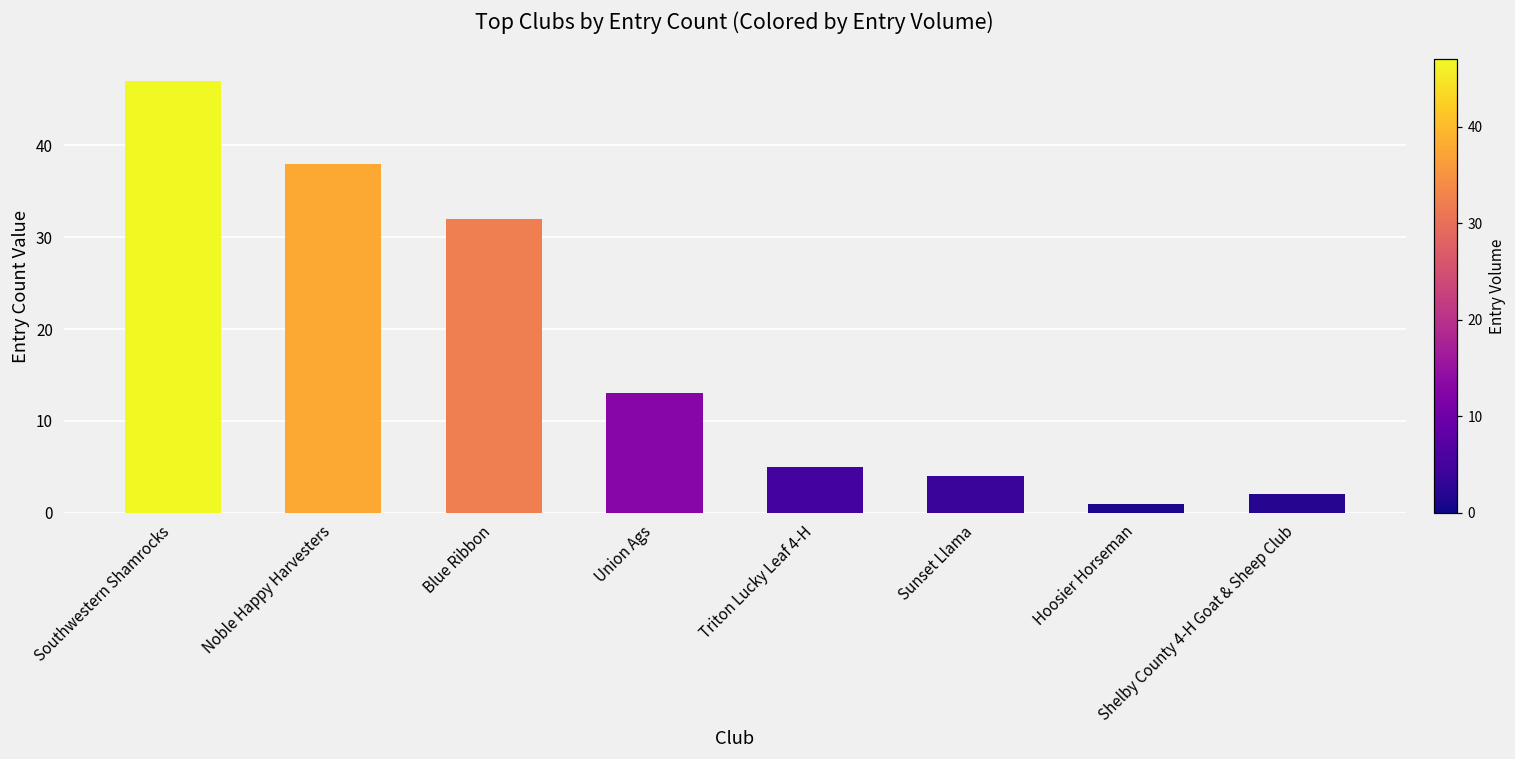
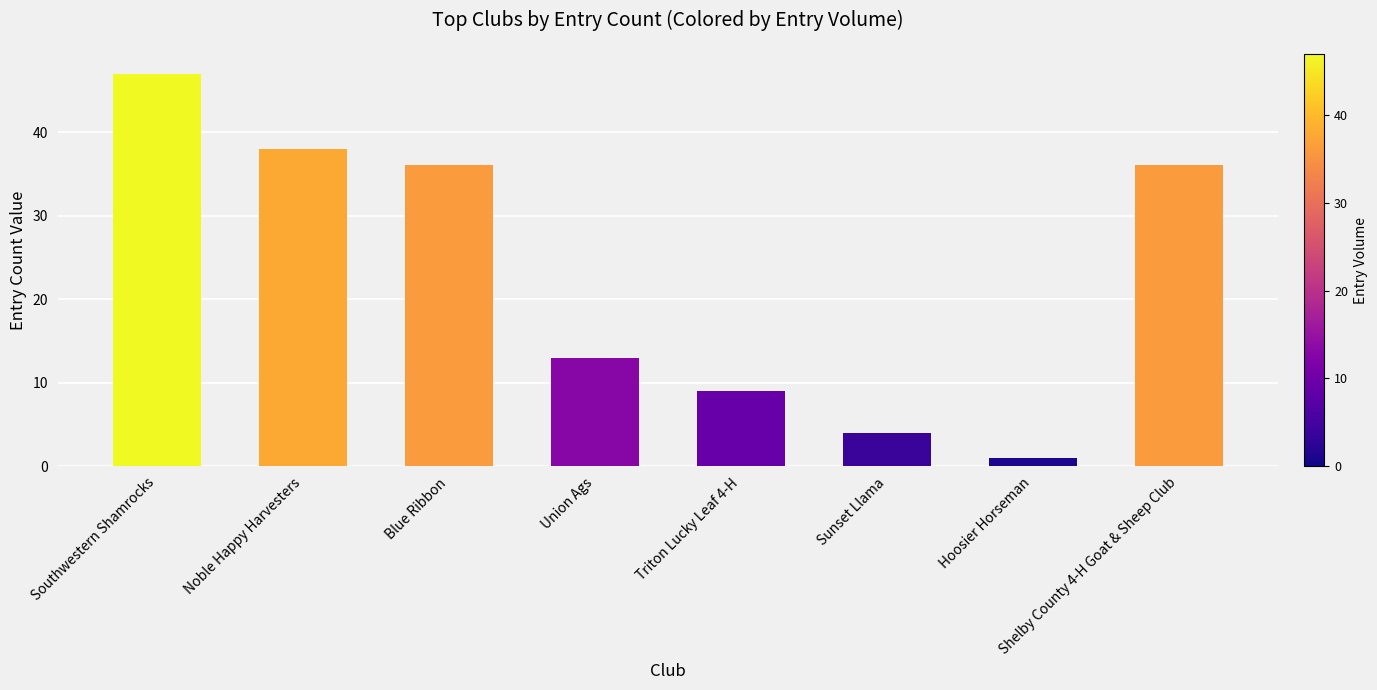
  {
    "Southwestern Shamrocks": 47,
    "Noble Happy Harvesters": 38,
-   "Blue Ribbon": 32,
+   "Blue Ribbon": 36,
    "Union Ags": 13,
-   "Triton Lucky Leaf 4-H": 5,
+   "Triton Lucky Leaf 4-H": 9,
    "Sunset Llama": 4,
    "Hoosier Horseman": 1,
-   "Shelby County 4-H Goat & Sheep Club": 2
+   "Shelby County 4-H Goat & Sheep Club": 36
  }
